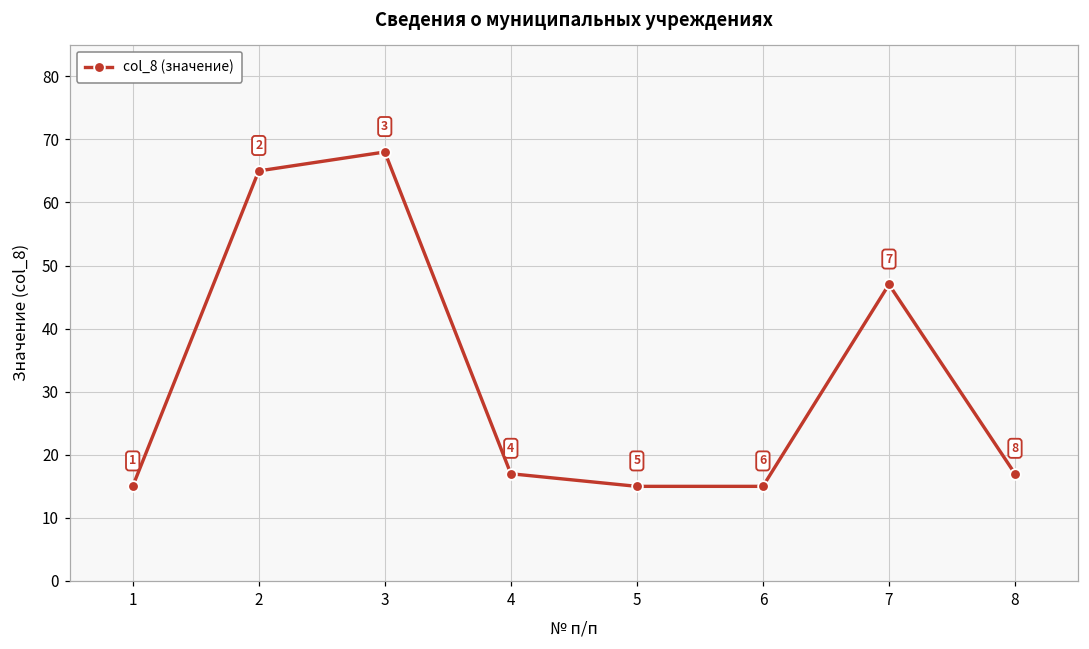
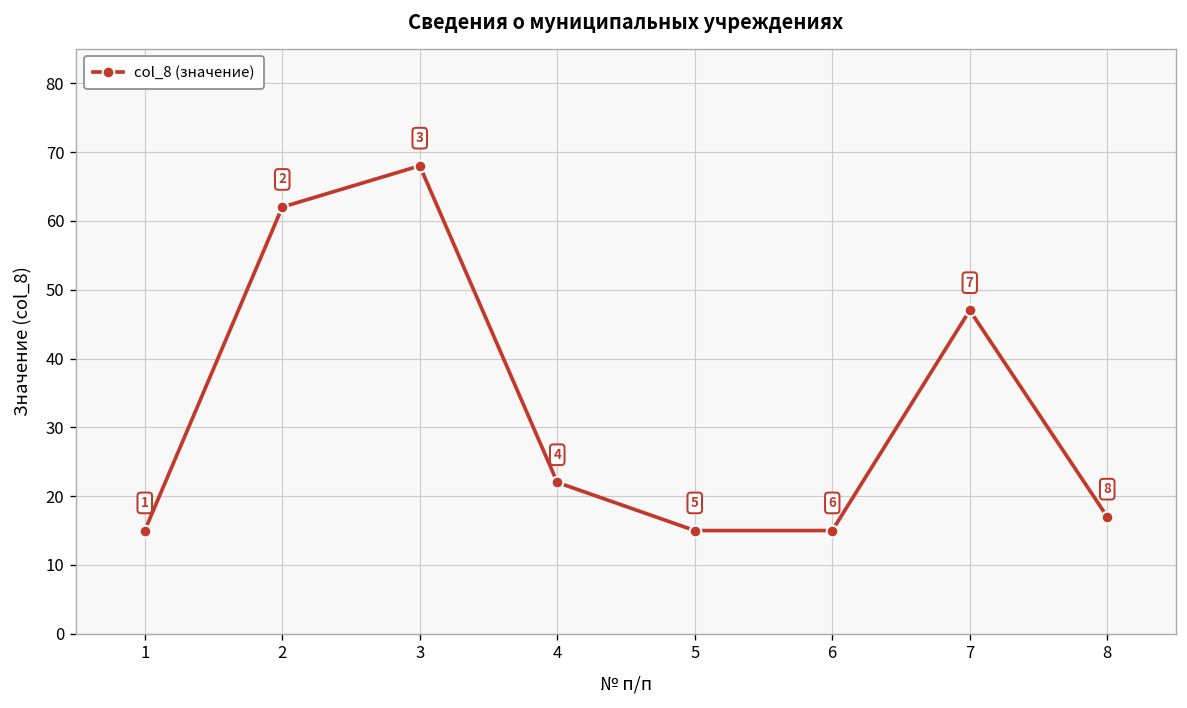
  {
-   "2": 65,
-   "4": 17
+   "2": 62,
+   "4": 22
  }
